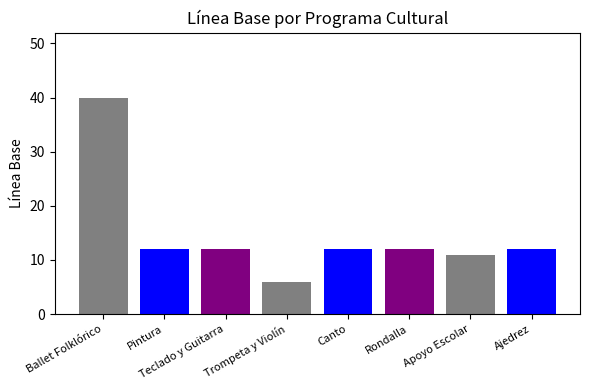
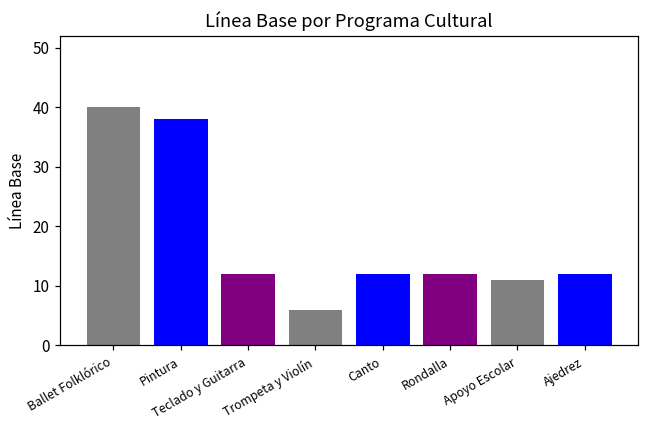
  {
    "Ballet Folklórico": 40,
-   "Pintura": 12,
+   "Pintura": 38,
    "Teclado y Guitarra": 12,
    "Trompeta y Violín": 6,
    "Canto": 12,
    "Rondalla": 12,
    "Apoyo Escolar": 11,
    "Ajedrez": 12
  }
